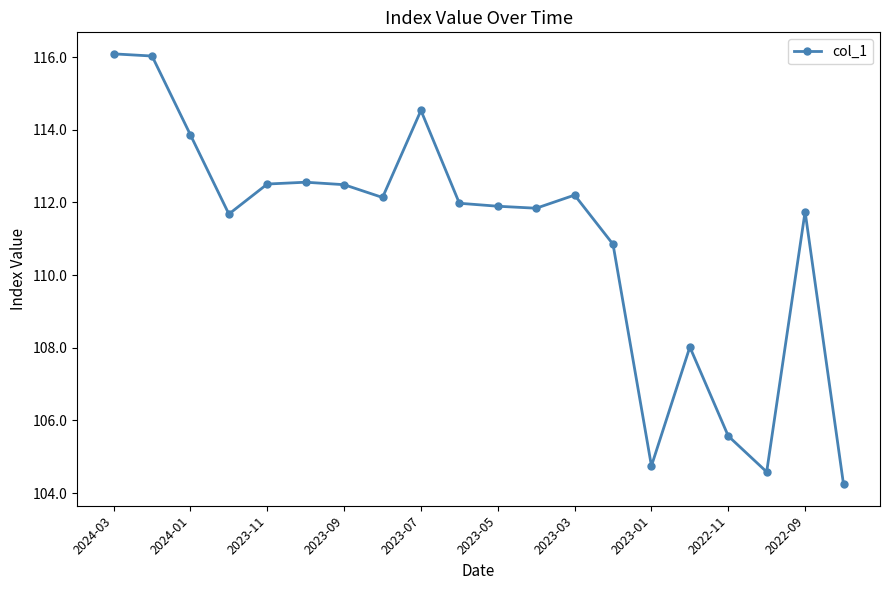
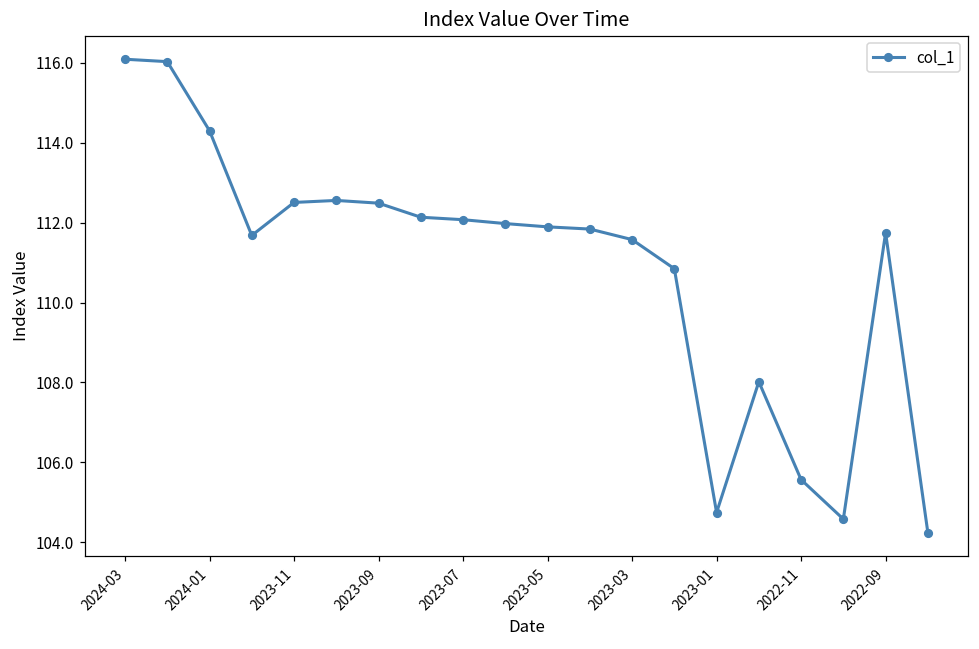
  {
    "2024-03": 116.1,
-   "2024-01": 113.9,
+   "2024-01": 114.3,
    "2023-11": 112.5,
    "2023-09": 112.5,
-   "2023-07": 114.5,
+   "2023-07": 112.1,
    "2023-05": 111.9,
-   "2023-03": 112.2,
+   "2023-03": 111.6,
    "2023-01": 104.7,
    "2022-11": 105.6,
    "2022-09": 111.7
  }
